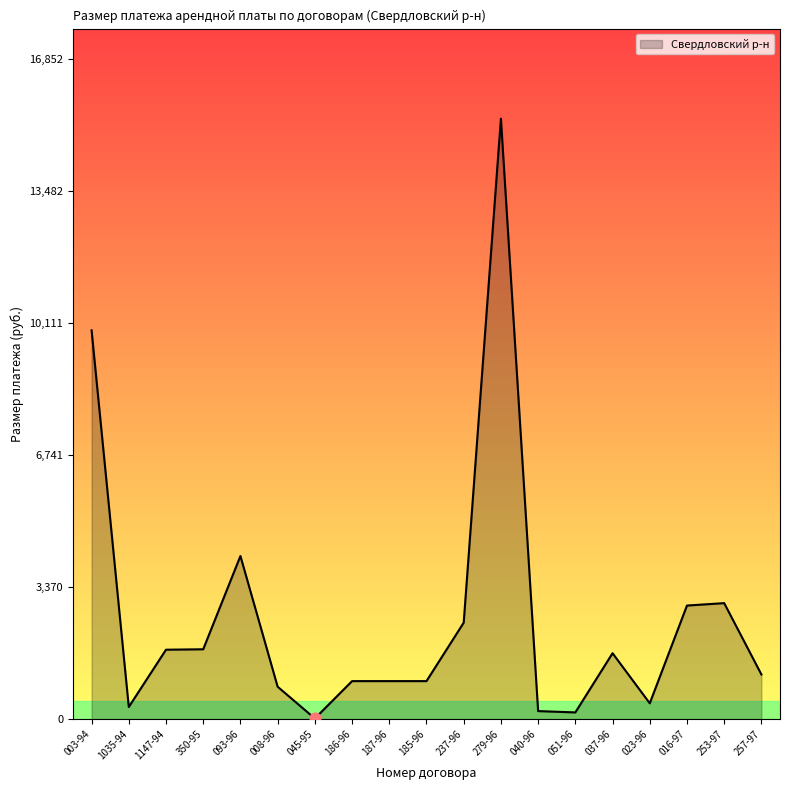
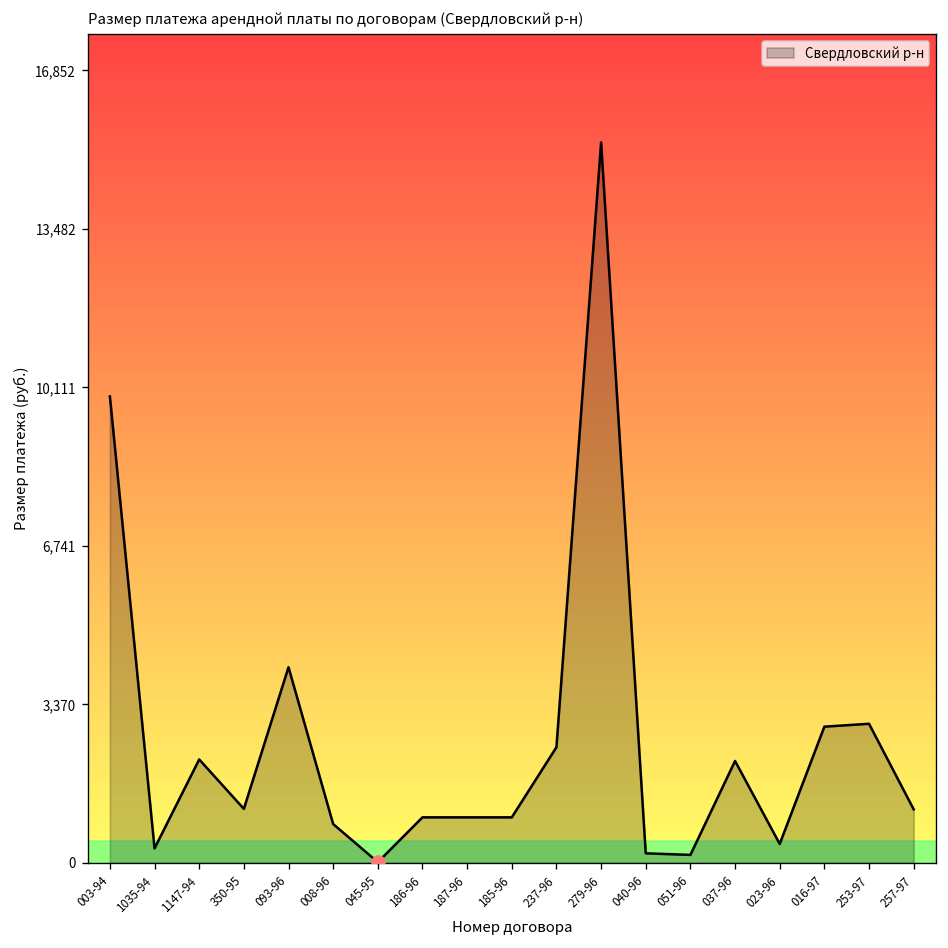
  {
    "Свердловский р-н": {
      "003-94": "9,900",
-     "1147-94": "1,800",
-     "350-95": "1,800",
+     "1147-94": "2,200",
+     "350-95": "1,100",
      "093-96": "4,200",
      "008-96": "800",
      "186-96": "1,000",
      "187-96": "1,000",
      "185-96": "1,000",
      "237-96": "2,500",
      "279-96": "15,300",
-     "037-96": "1,700",
+     "037-96": "2,200",
      "016-97": "2,900",
      "253-97": "3,000",
      "257-97": "1,100"
    }
  }
